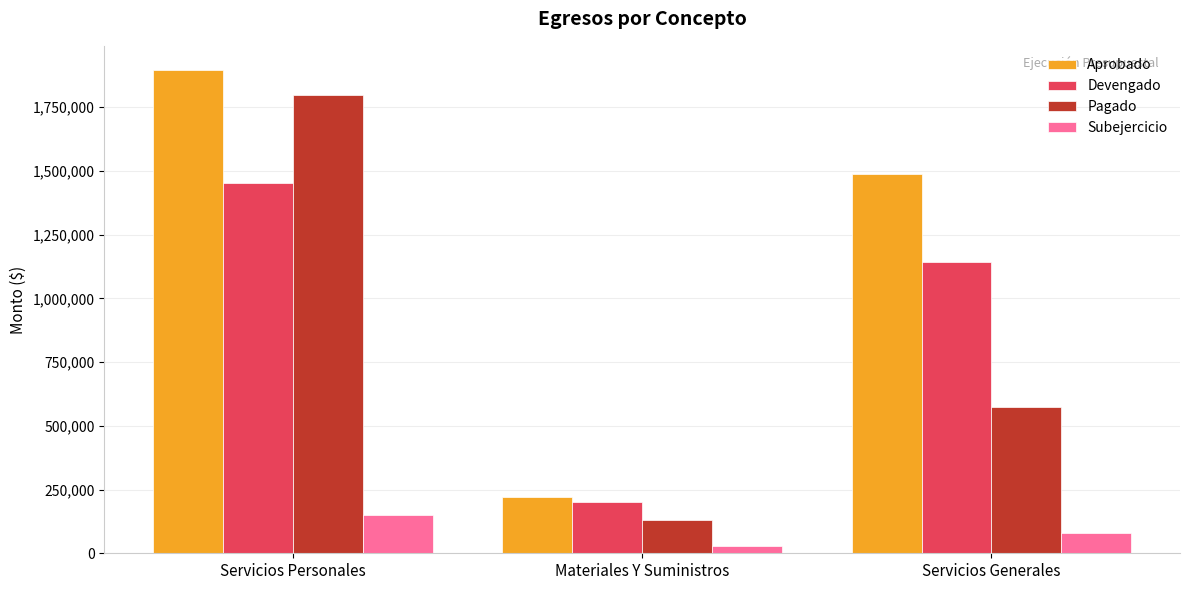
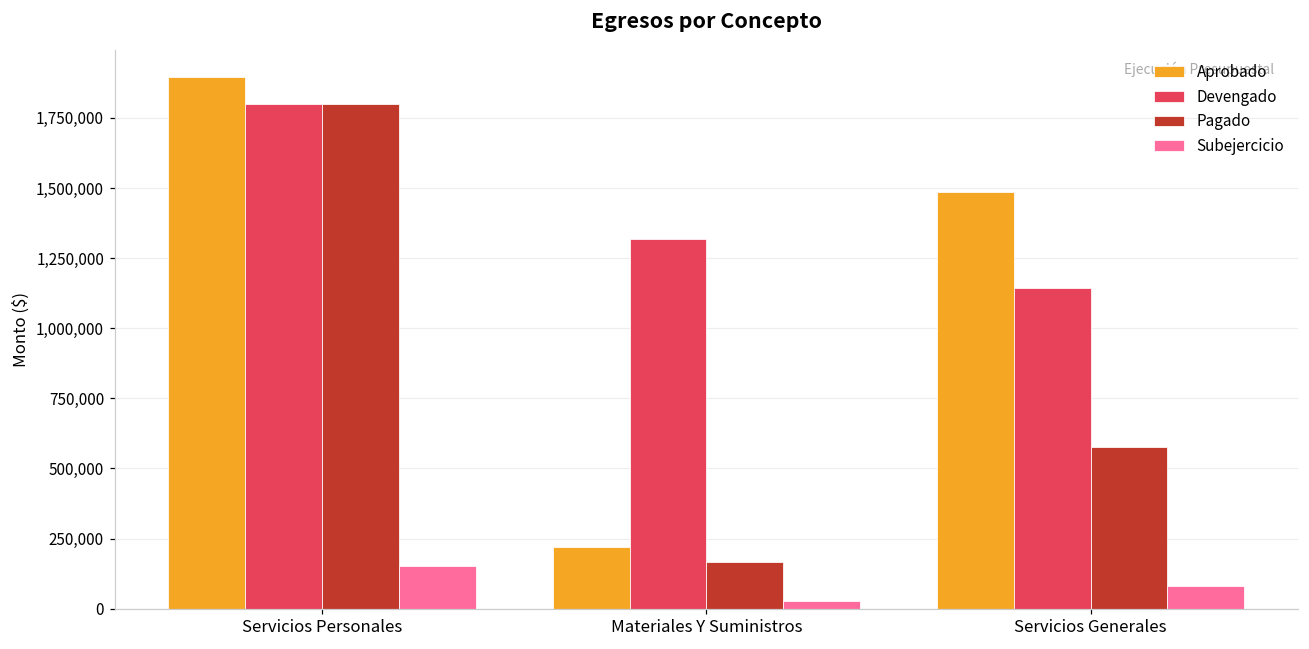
  {
    "Aprobado": {
      "Servicios Personales": "1,900,000",
      "Materiales Y Suministros": "220,000",
      "Servicios Generales": "1,490,000"
    },
    "Devengado": {
-     "Servicios Personales": "1,450,000",
-     "Materiales Y Suministros": "200,000",
+     "Servicios Personales": "1,800,000",
+     "Materiales Y Suministros": "1,320,000",
      "Servicios Generales": "1,140,000"
    },
    "Pagado": {
      "Servicios Personales": "1,800,000",
-     "Materiales Y Suministros": "130,000",
+     "Materiales Y Suministros": "170,000",
      "Servicios Generales": "570,000"
    },
    "Subejercicio": {
      "Servicios Personales": "150,000",
      "Materiales Y Suministros": "30,000",
      "Servicios Generales": "80,000"
    }
  }
